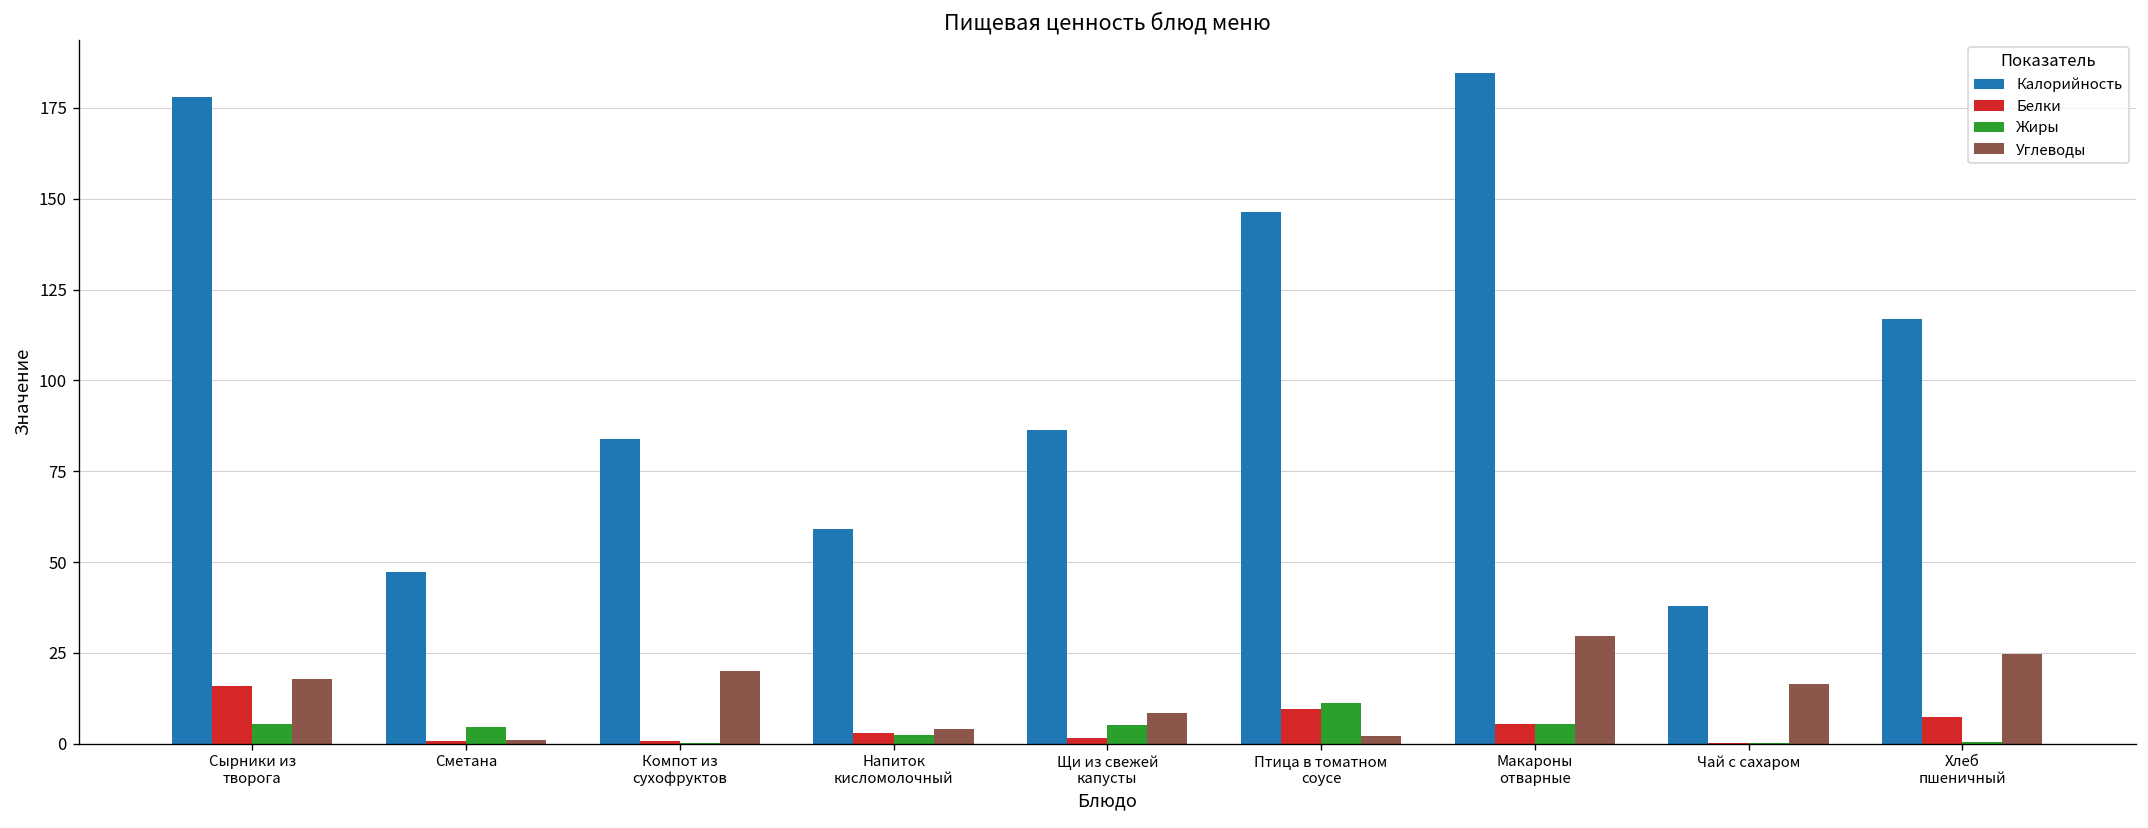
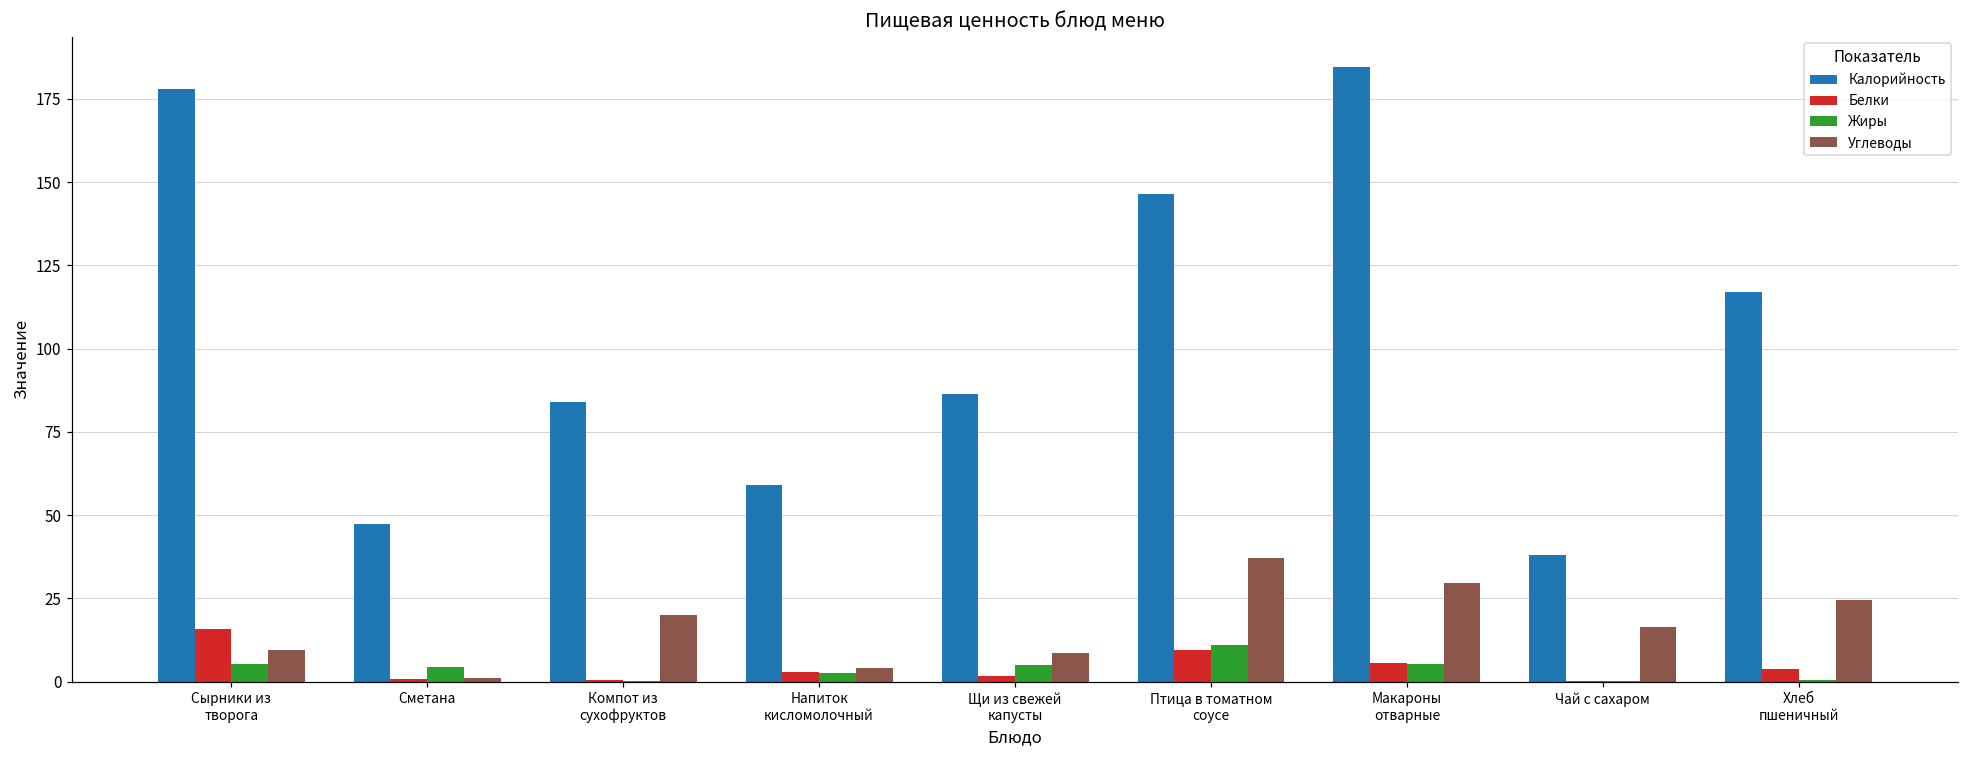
  {
    "Калорийность": {
      "Сырники из творога": 178,
      "Сметана": 47,
      "Компот из сухофруктов": 84,
      "Напиток кисломолочный": 59,
      "Щи из свежей капусты": 86,
      "Птица в томатном соусе": 146,
      "Макароны отварные": 185,
      "Чай с сахаром": 38,
      "Хлеб пшеничный": 117
    },
    "Белки": {
      "Сырники из творога": 16,
      "Напиток кисломолочный": 3,
      "Щи из свежей капусты": 2,
      "Птица в томатном соусе": 10,
      "Макароны отварные": 6,
-     "Хлеб пшеничный": 7
+     "Хлеб пшеничный": 4
    },
    "Жиры": {
      "Сырники из творога": 5,
      "Сметана": 5,
      "Напиток кисломолочный": 3,
      "Щи из свежей капусты": 5,
      "Птица в томатном соусе": 11,
      "Макароны отварные": 5
    },
    "Углеводы": {
-     "Сырники из творога": 18,
+     "Сырники из творога": 10,
      "Сметана": 1,
      "Компот из сухофруктов": 20,
      "Напиток кисломолочный": 4,
      "Щи из свежей капусты": 9,
-     "Птица в томатном соусе": 2,
+     "Птица в томатном соусе": 37,
      "Макароны отварные": 30,
      "Чай с сахаром": 16,
      "Хлеб пшеничный": 25
    }
  }
